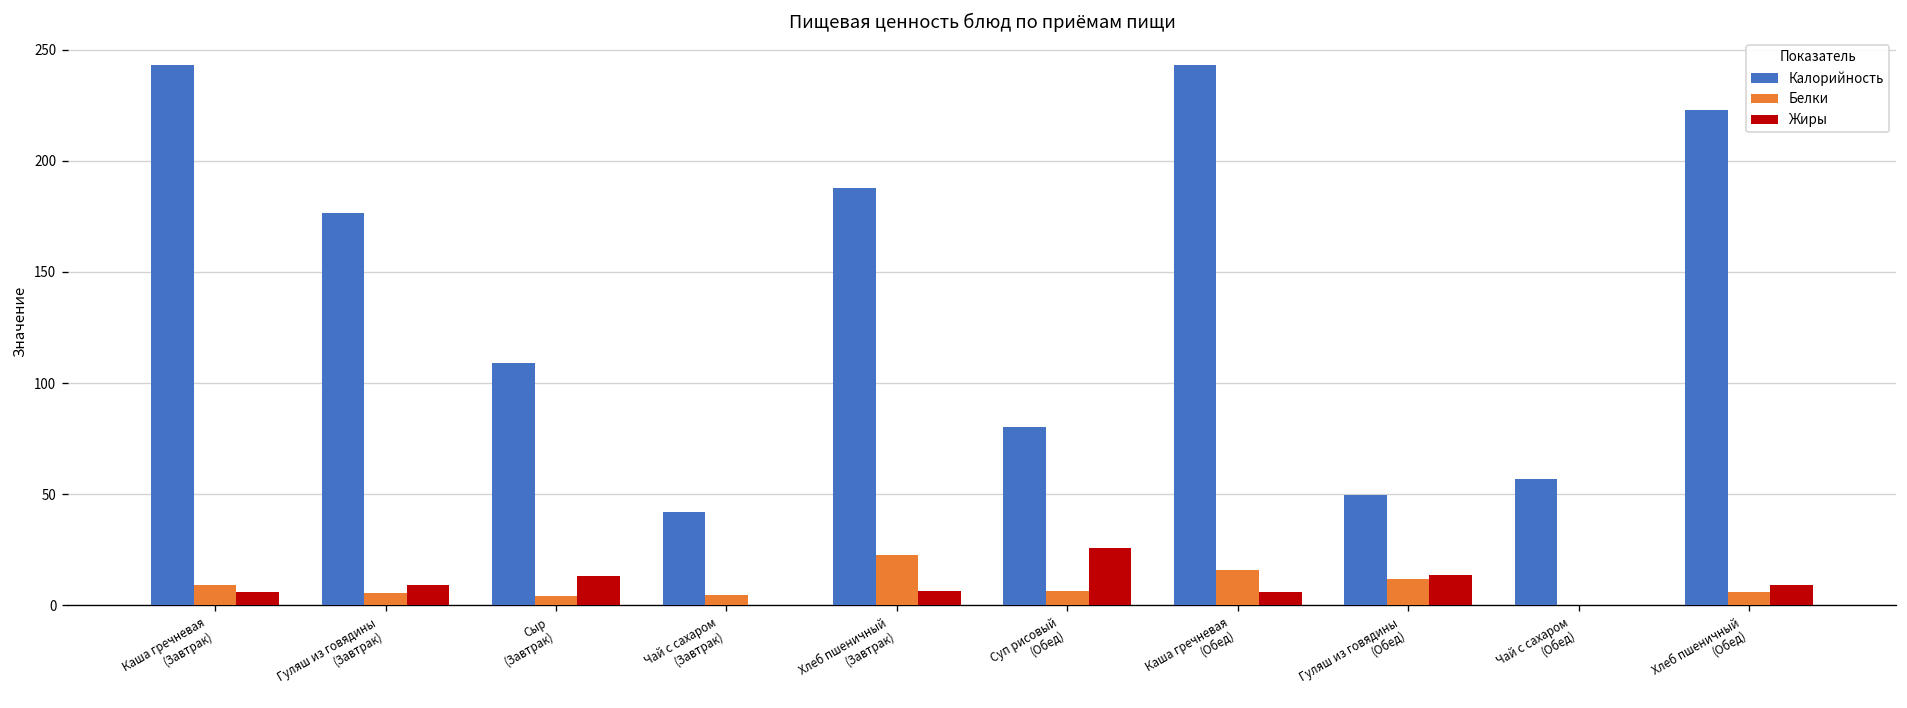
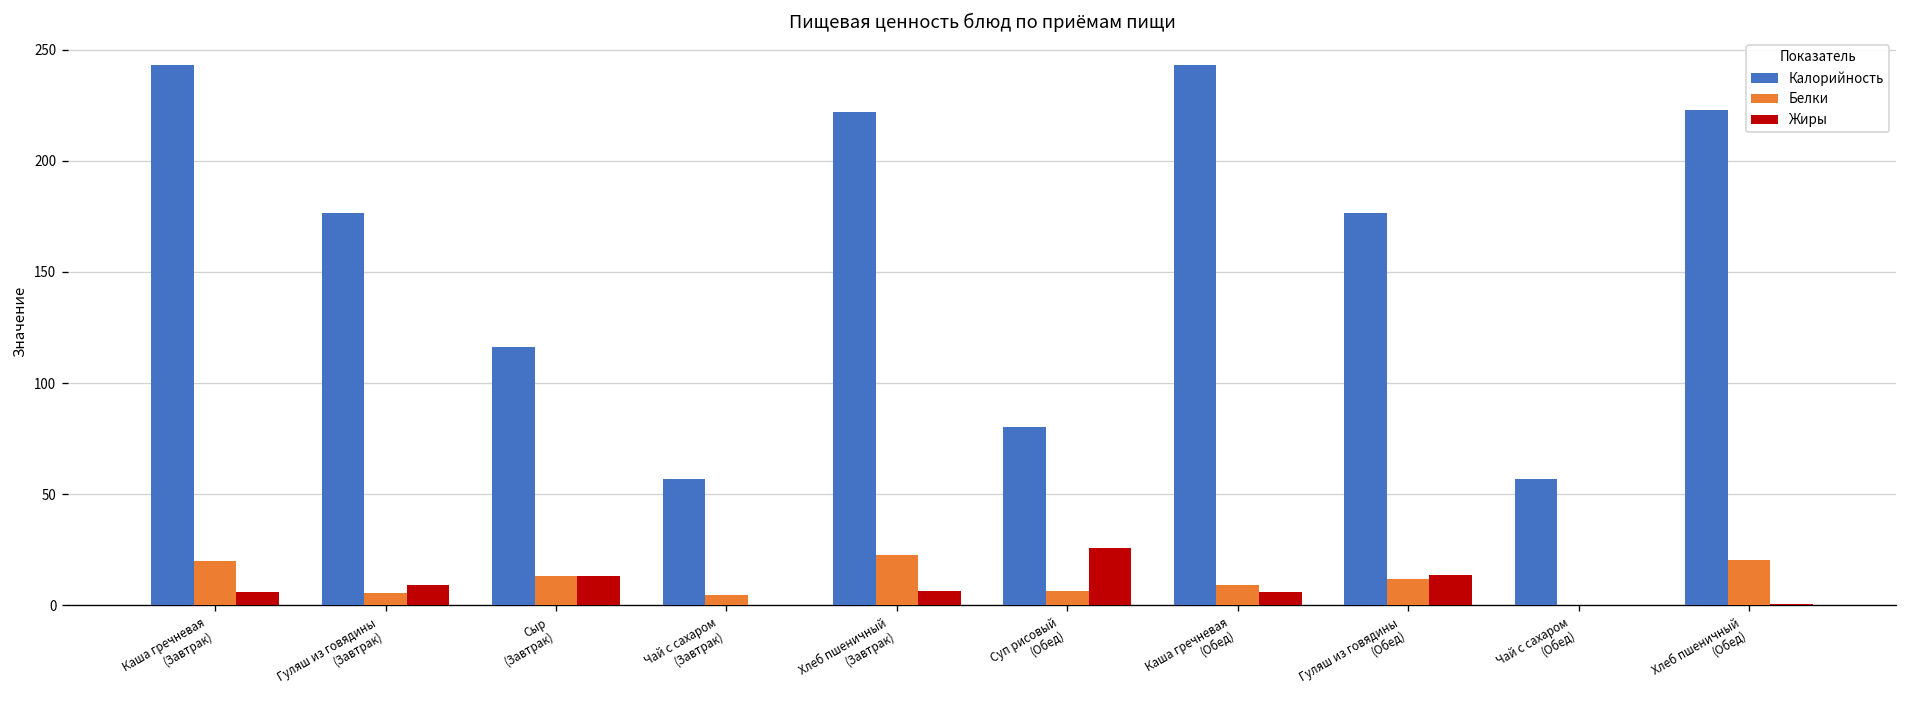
  {
    "Калорийность": {
      "Каша гречневая (Завтрак)": 243,
      "Гуляш из говядины (Завтрак)": 177,
-     "Сыр (Завтрак)": 109,
-     "Чай с сахаром (Завтрак)": 42,
-     "Хлеб пшеничный (Завтрак)": 188,
+     "Сыр (Завтрак)": 116,
+     "Чай с сахаром (Завтрак)": 57,
+     "Хлеб пшеничный (Завтрак)": 222,
      "Суп рисовый (Обед)": 80,
      "Каша гречневая (Обед)": 243,
-     "Гуляш из говядины (Обед)": 49,
+     "Гуляш из говядины (Обед)": 177,
      "Чай с сахаром (Обед)": 57,
      "Хлеб пшеничный (Обед)": 223
    },
    "Белки": {
-     "Каша гречневая (Завтрак)": 9,
+     "Каша гречневая (Завтрак)": 20,
      "Гуляш из говядины (Завтрак)": 6,
-     "Сыр (Завтрак)": 4,
+     "Сыр (Завтрак)": 13,
      "Чай с сахаром (Завтрак)": 5,
      "Хлеб пшеничный (Завтрак)": 22,
      "Суп рисовый (Обед)": 6,
-     "Каша гречневая (Обед)": 16,
+     "Каша гречневая (Обед)": 9,
      "Гуляш из говядины (Обед)": 12,
-     "Хлеб пшеничный (Обед)": 6
+     "Хлеб пшеничный (Обед)": 20
    },
    "Жиры": {
      "Каша гречневая (Завтрак)": 6,
      "Гуляш из говядины (Завтрак)": 9,
      "Сыр (Завтрак)": 13,
      "Чай с сахаром (Завтрак)": 0,
      "Хлеб пшеничный (Завтрак)": 6,
      "Суп рисовый (Обед)": 26,
      "Каша гречневая (Обед)": 6,
      "Гуляш из говядины (Обед)": 13,
      "Чай с сахаром (Обед)": 0,
-     "Хлеб пшеничный (Обед)": 9
+     "Хлеб пшеничный (Обед)": 1
    }
  }
